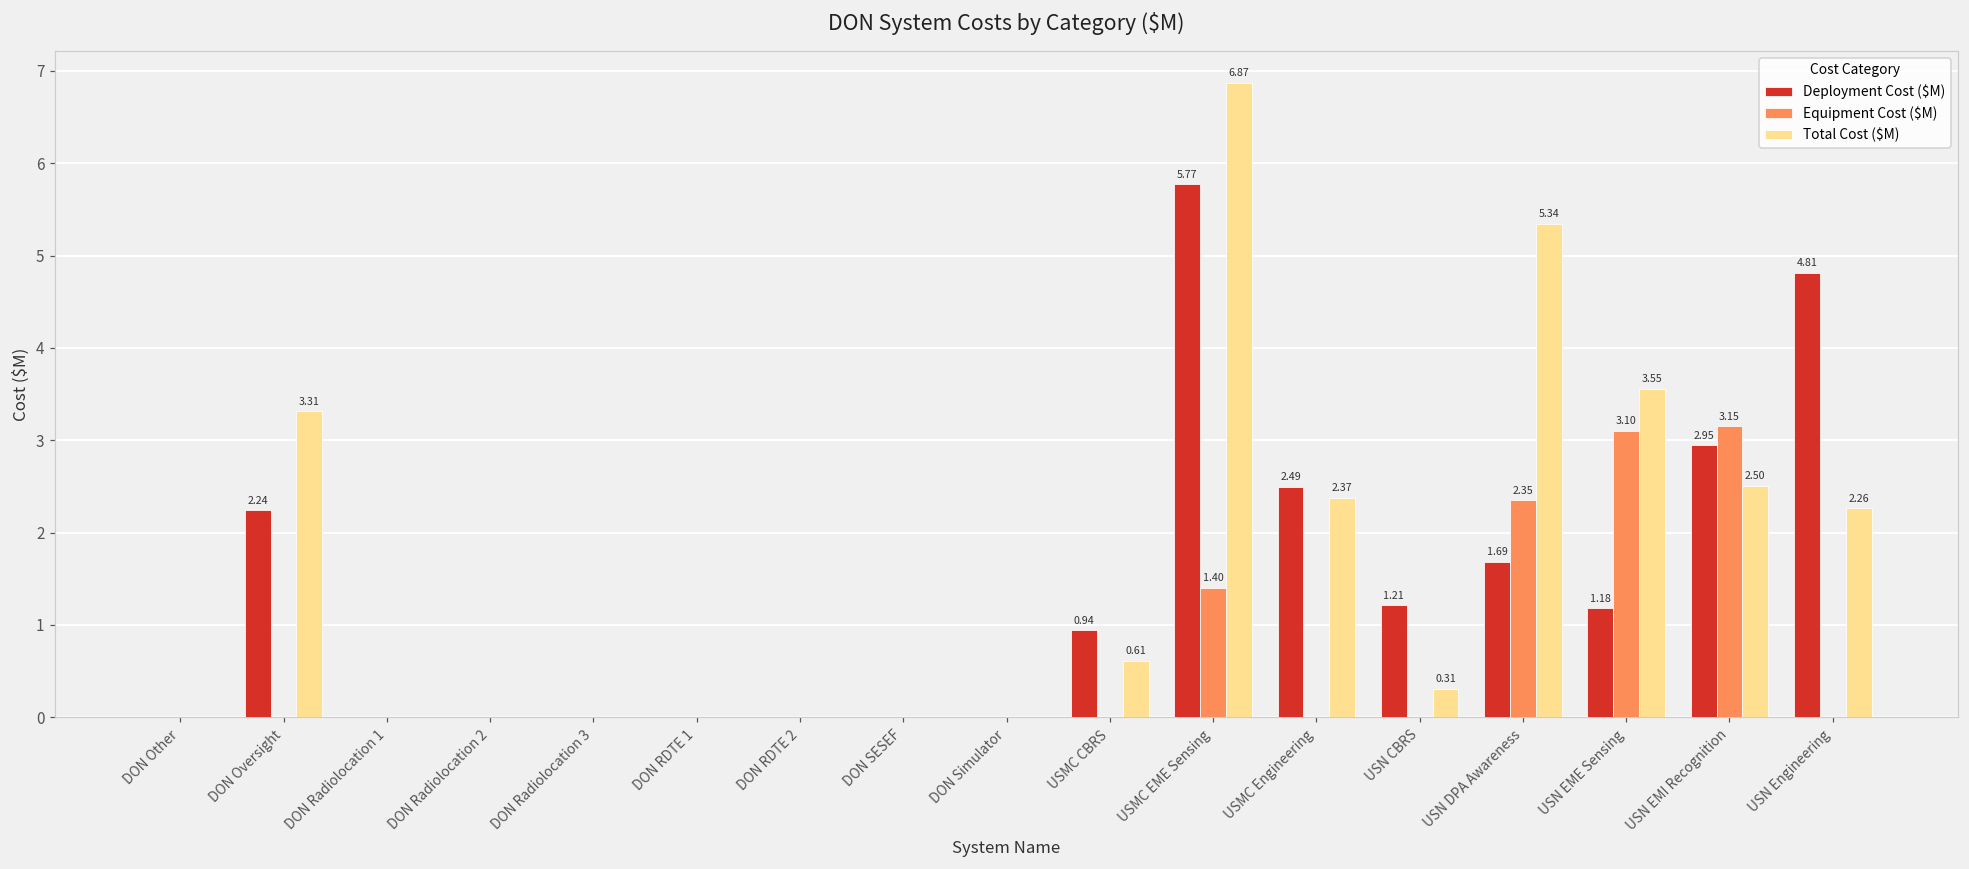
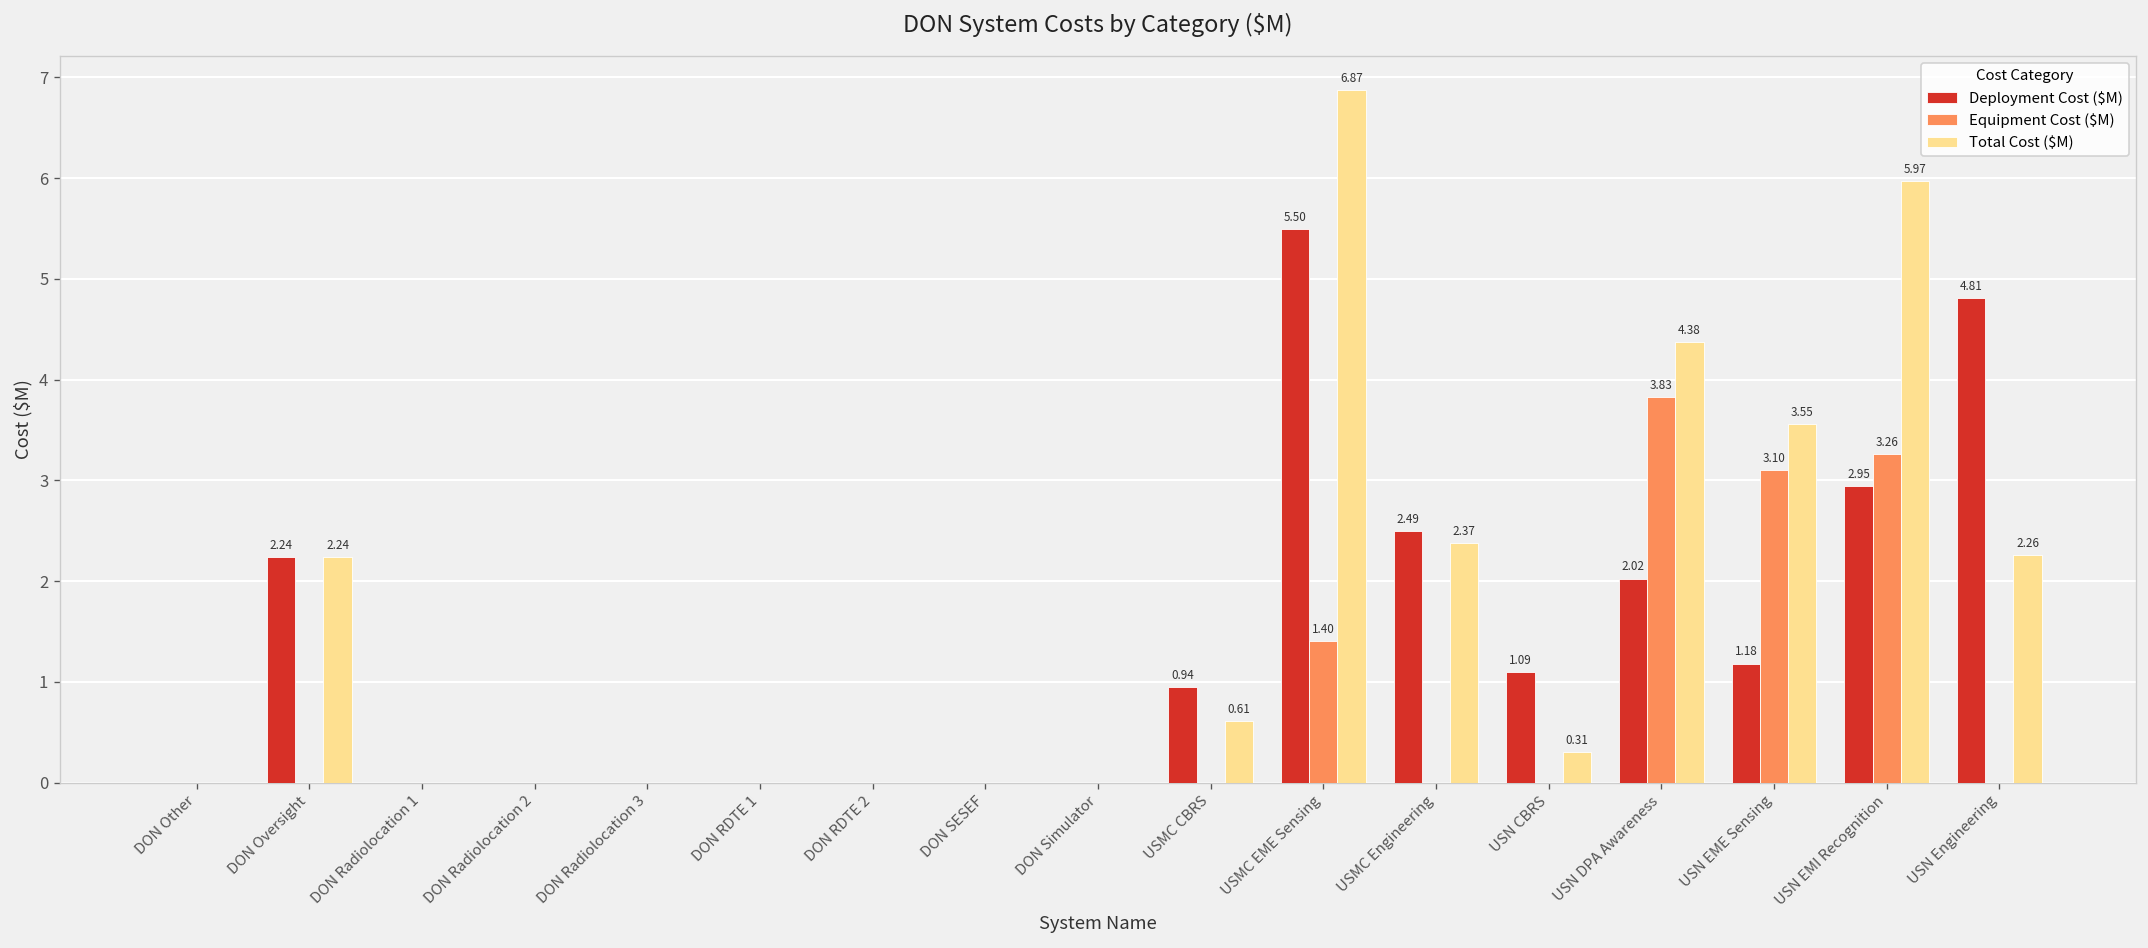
  {
    "Deployment Cost ($M)": {
      "DON Oversight": 2.24,
      "USMC CBRS": 0.94,
-     "USMC EME Sensing": 5.77,
+     "USMC EME Sensing": 5.50,
      "USMC Engineering": 2.49,
-     "USN CBRS": 1.21,
-     "USN DPA Awareness": 1.69,
+     "USN CBRS": 1.09,
+     "USN DPA Awareness": 2.02,
      "USN EME Sensing": 1.18,
      "USN EMI Recognition": 2.95,
      "USN Engineering": 4.81
    },
    "Equipment Cost ($M)": {
      "USMC EME Sensing": 1.40,
-     "USN DPA Awareness": 2.35,
+     "USN DPA Awareness": 3.83,
      "USN EME Sensing": 3.10,
-     "USN EMI Recognition": 3.15
+     "USN EMI Recognition": 3.26
    },
    "Total Cost ($M)": {
-     "DON Oversight": 3.31,
+     "DON Oversight": 2.24,
      "USMC CBRS": 0.61,
      "USMC EME Sensing": 6.87,
      "USMC Engineering": 2.37,
      "USN CBRS": 0.31,
-     "USN DPA Awareness": 5.34,
+     "USN DPA Awareness": 4.38,
      "USN EME Sensing": 3.55,
-     "USN EMI Recognition": 2.50,
+     "USN EMI Recognition": 5.97,
      "USN Engineering": 2.26
    }
  }
